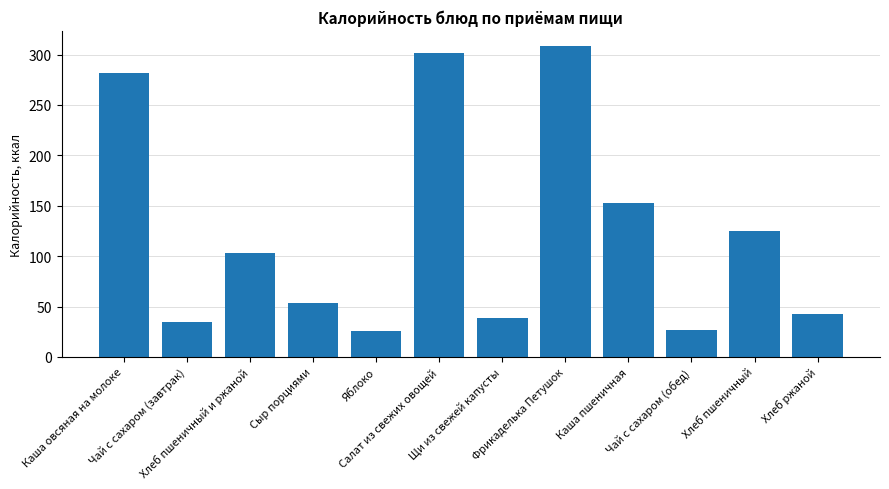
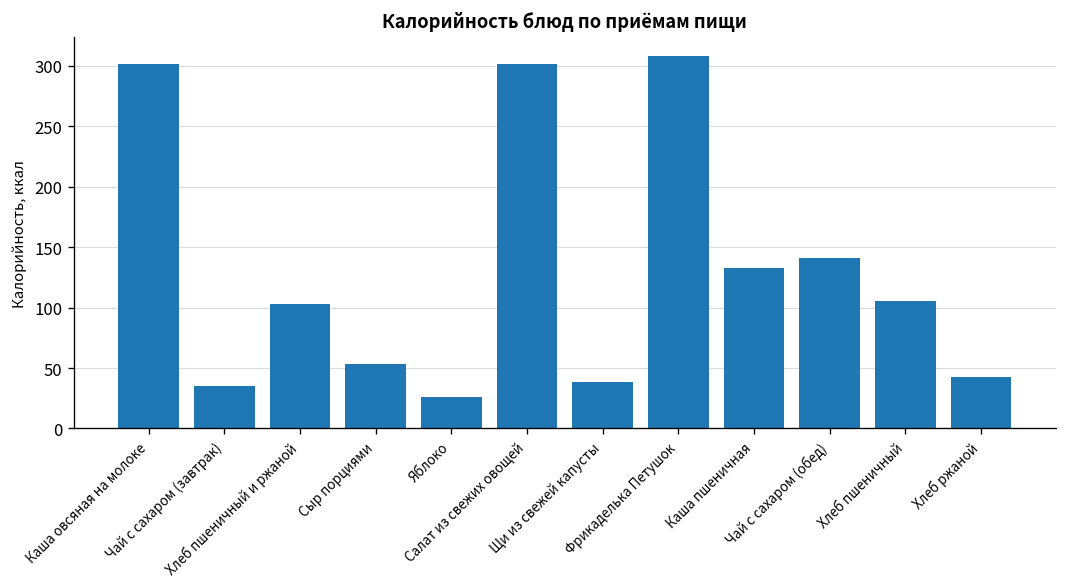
  {
-   "Каша овсяная на молоке": 282,
+   "Каша овсяная на молоке": 301,
    "Чай с сахаром (завтрак)": 35,
    "Хлеб пшеничный и ржаной": 103,
    "Сыр порциями": 54,
    "Яблоко": 26,
    "Салат из свежих овощей": 302,
    "Щи из свежей капусты": 39,
    "Фрикаделька Петушок": 308,
-   "Каша пшеничная": 152,
-   "Чай с сахаром (обед)": 27,
-   "Хлеб пшеничный": 125,
+   "Каша пшеничная": 133,
+   "Чай с сахаром (обед)": 141,
+   "Хлеб пшеничный": 105,
    "Хлеб ржаной": 43
  }
